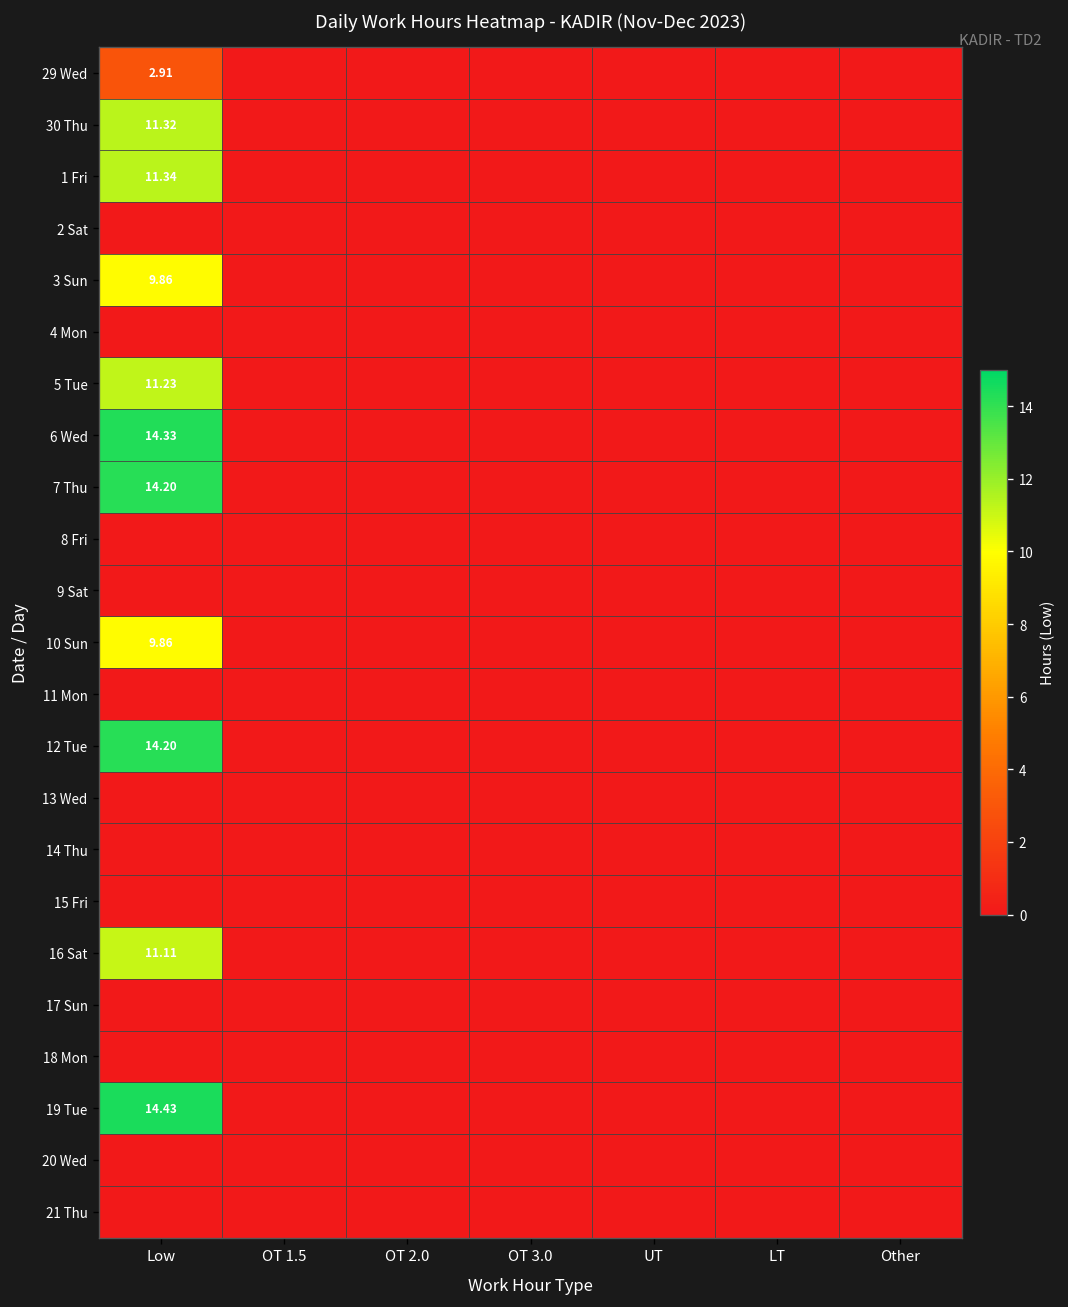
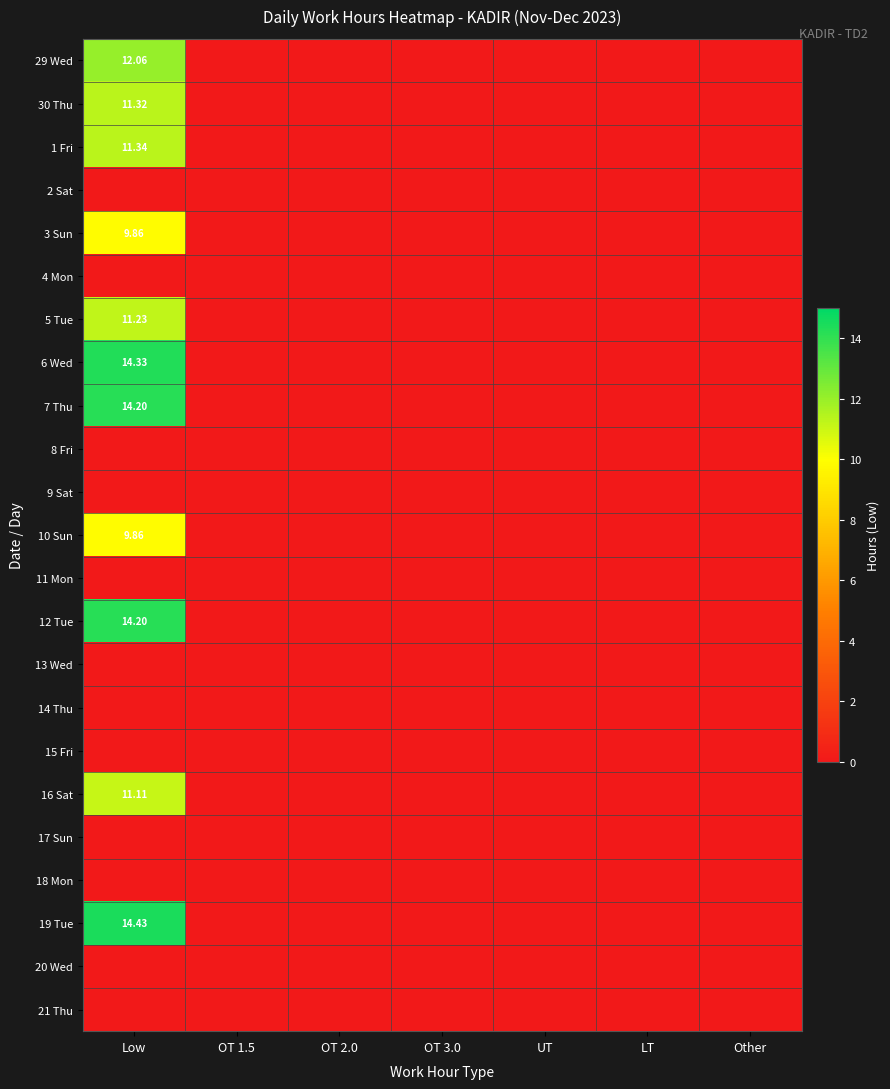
  {
    "29 Wed": {
-     "Low": 2.91
+     "Low": 12.06
    },
    "30 Thu": {
      "Low": 11.32
    },
    "1 Fri": {
      "Low": 11.34
    },
    "3 Sun": {
      "Low": 9.86
    },
    "5 Tue": {
      "Low": 11.23
    },
    "6 Wed": {
      "Low": 14.33
    },
    "7 Thu": {
      "Low": 14.20
    },
    "10 Sun": {
      "Low": 9.86
    },
    "12 Tue": {
      "Low": 14.20
    },
    "16 Sat": {
      "Low": 11.11
    },
    "19 Tue": {
      "Low": 14.43
    }
  }
